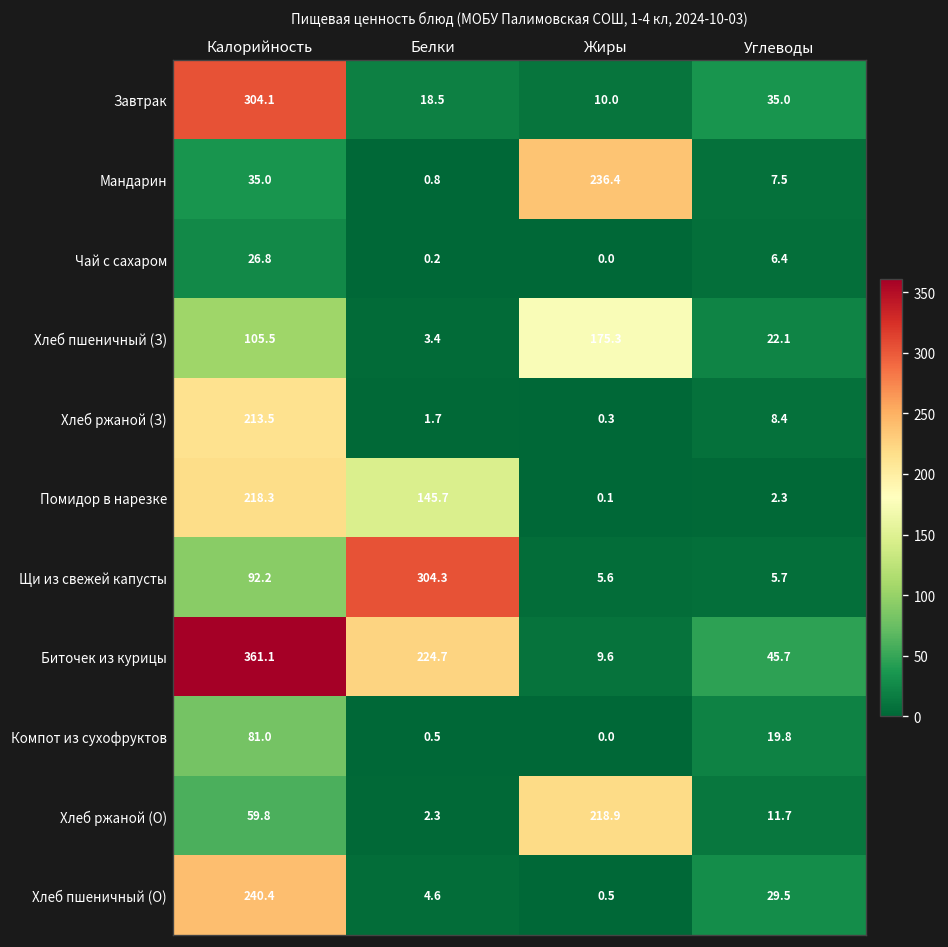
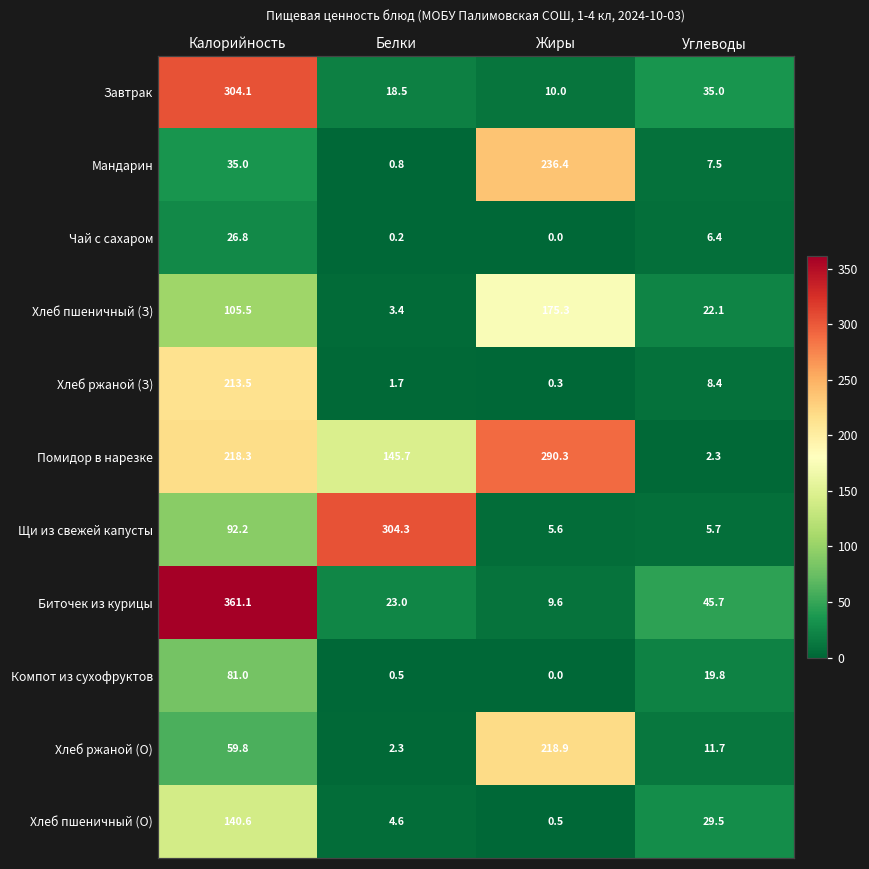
  {
    "Завтрак": {
      "Калорийность": 304.1,
      "Белки": 18.5,
      "Жиры": 10.0,
      "Углеводы": 35.0
    },
    "Мандарин": {
      "Калорийность": 35.0,
      "Белки": 0.8,
      "Жиры": 236.4,
      "Углеводы": 7.5
    },
    "Чай с сахаром": {
      "Калорийность": 26.8,
      "Белки": 0.2,
      "Жиры": 0.0,
      "Углеводы": 6.4
    },
    "Хлеб пшеничный (З)": {
      "Калорийность": 105.5,
      "Белки": 3.4,
      "Жиры": 175.3,
      "Углеводы": 22.1
    },
    "Хлеб ржаной (З)": {
      "Калорийность": 213.5,
      "Белки": 1.7,
      "Жиры": 0.3,
      "Углеводы": 8.4
    },
    "Помидор в нарезке": {
      "Калорийность": 218.3,
      "Белки": 145.7,
-     "Жиры": 0.1,
+     "Жиры": 290.3,
      "Углеводы": 2.3
    },
    "Щи из свежей капусты": {
      "Калорийность": 92.2,
      "Белки": 304.3,
      "Жиры": 5.6,
      "Углеводы": 5.7
    },
    "Биточек из курицы": {
      "Калорийность": 361.1,
-     "Белки": 224.7,
+     "Белки": 23.0,
      "Жиры": 9.6,
      "Углеводы": 45.7
    },
    "Компот из сухофруктов": {
      "Калорийность": 81.0,
      "Белки": 0.5,
      "Жиры": 0.0,
      "Углеводы": 19.8
    },
    "Хлеб ржаной (О)": {
      "Калорийность": 59.8,
      "Белки": 2.3,
      "Жиры": 218.9,
      "Углеводы": 11.7
    },
    "Хлеб пшеничный (О)": {
-     "Калорийность": 240.4,
+     "Калорийность": 140.6,
      "Белки": 4.6,
      "Жиры": 0.5,
      "Углеводы": 29.5
    }
  }
